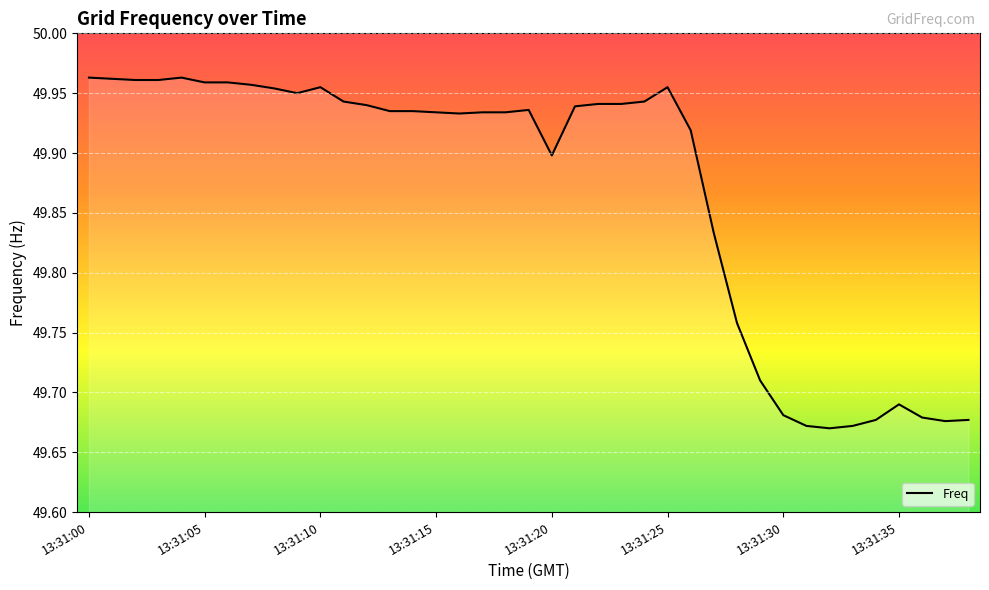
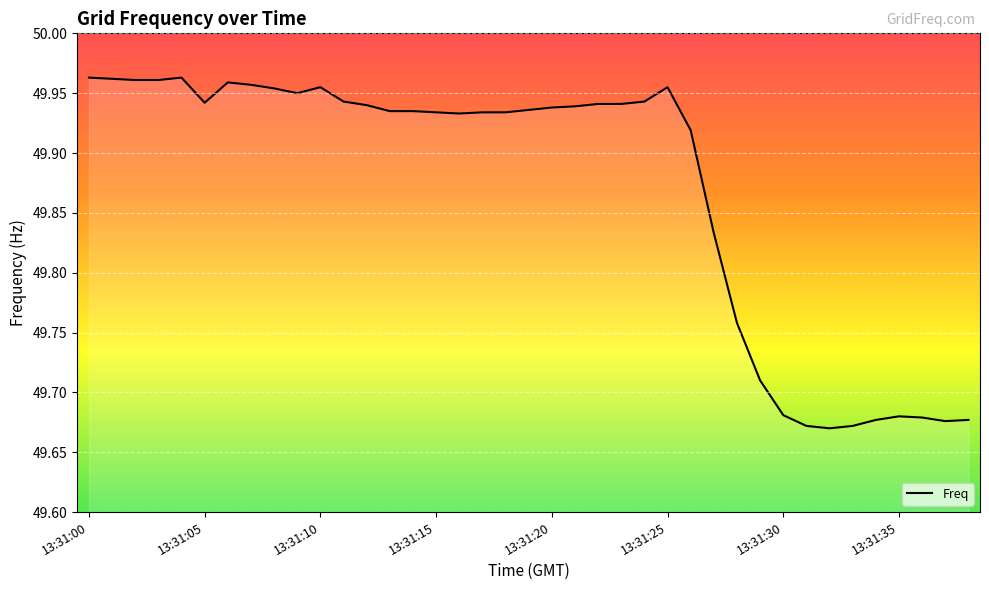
  {
    "13:31:00": 49.963,
-   "13:31:05": 49.959,
+   "13:31:05": 49.942,
    "13:31:10": 49.955,
    "13:31:15": 49.934,
-   "13:31:20": 49.898,
+   "13:31:20": 49.938,
    "13:31:25": 49.955,
    "13:31:30": 49.681,
-   "13:31:35": 49.69
+   "13:31:35": 49.68
  }
